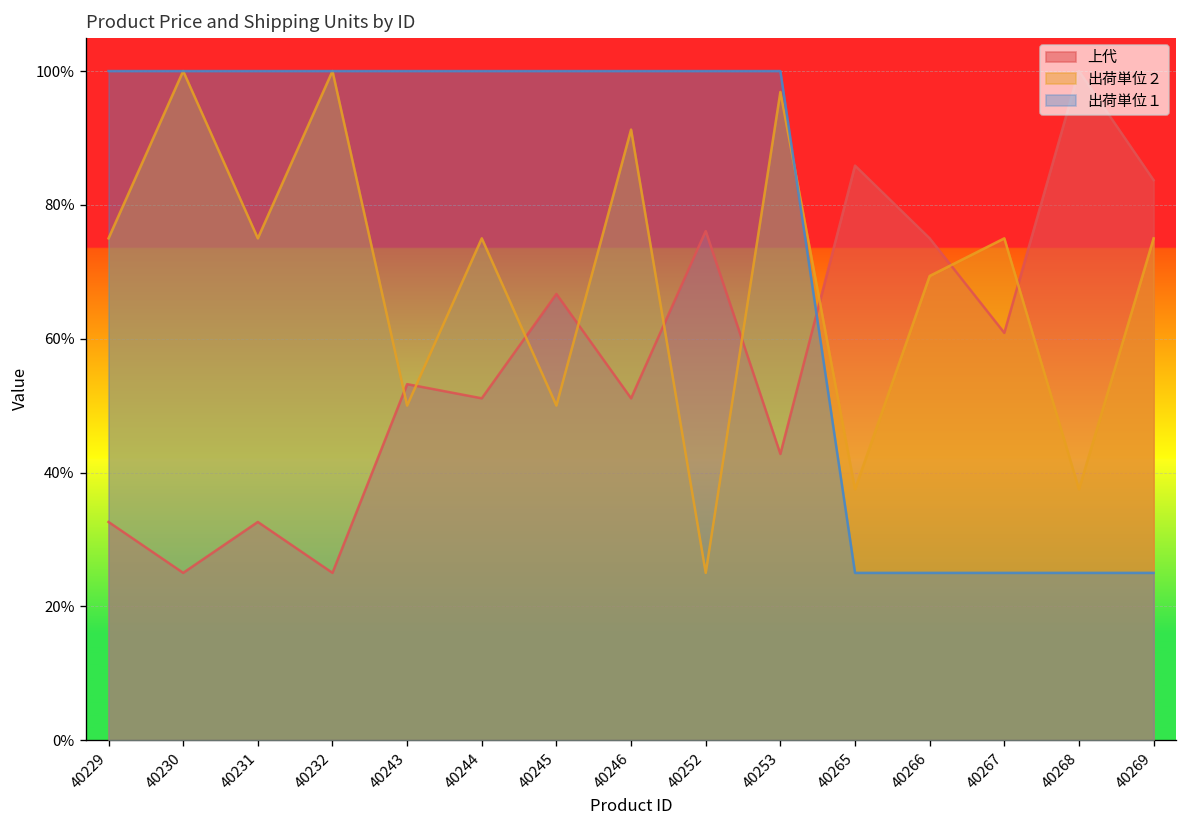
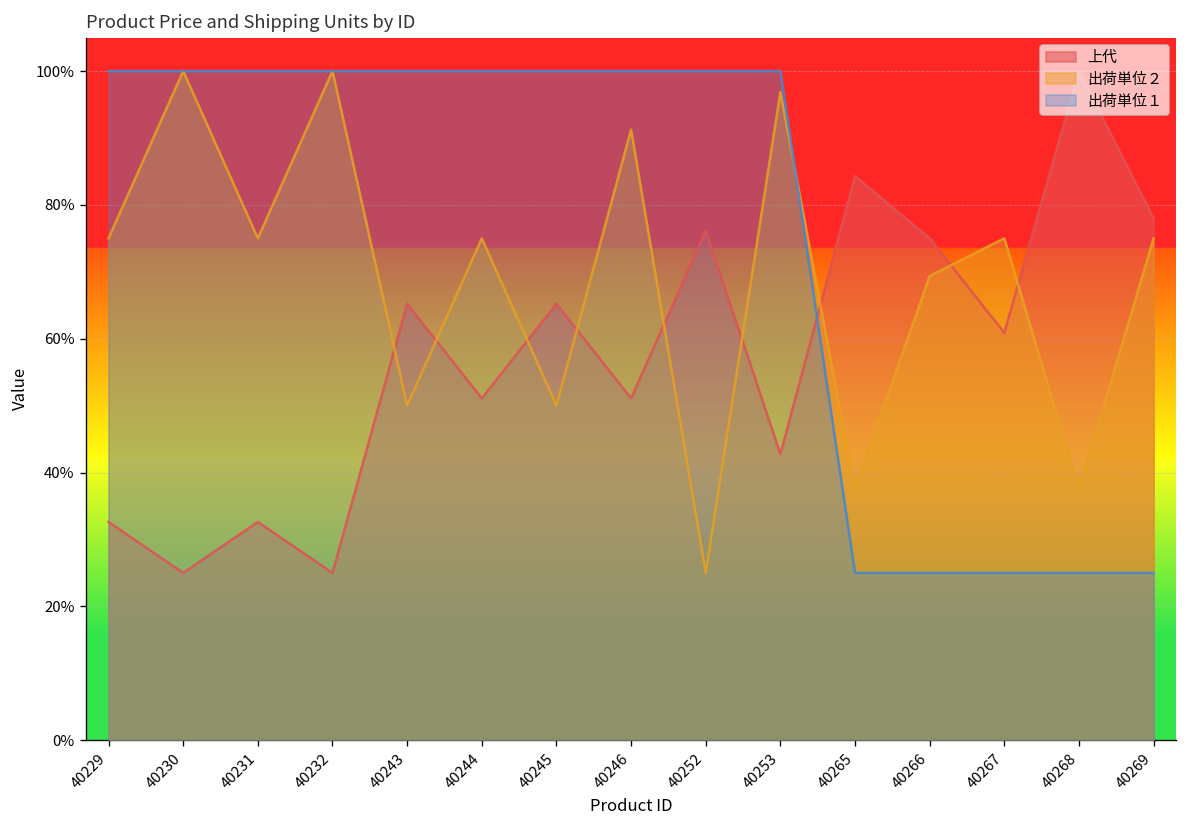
  {
    "上代": {
      "40229": "33%",
      "40230": "25%",
      "40231": "33%",
      "40232": "25%",
-     "40243": "53%",
+     "40243": "65%",
      "40244": "51%",
-     "40245": "67%",
+     "40245": "65%",
      "40246": "51%",
      "40252": "76%",
      "40253": "43%",
-     "40265": "86%",
+     "40265": "84%",
      "40266": "75%",
      "40267": "61%",
-     "40269": "84%"
+     "40269": "78%"
    },
    "出荷単位２": {
      "40229": "75%",
      "40231": "75%",
      "40243": "50%",
      "40244": "75%",
      "40245": "50%",
      "40246": "91%",
      "40252": "25%",
      "40253": "97%",
      "40265": "38%",
      "40266": "69%",
      "40267": "75%",
      "40268": "38%",
      "40269": "75%"
    },
    "出荷単位１": {
      "40229": "100%",
      "40231": "100%",
      "40243": "100%",
      "40244": "100%",
      "40245": "100%",
      "40246": "100%",
      "40252": "100%",
      "40253": "100%",
      "40265": "25%",
      "40266": "25%",
      "40267": "25%",
      "40268": "25%",
      "40269": "25%"
    }
  }
